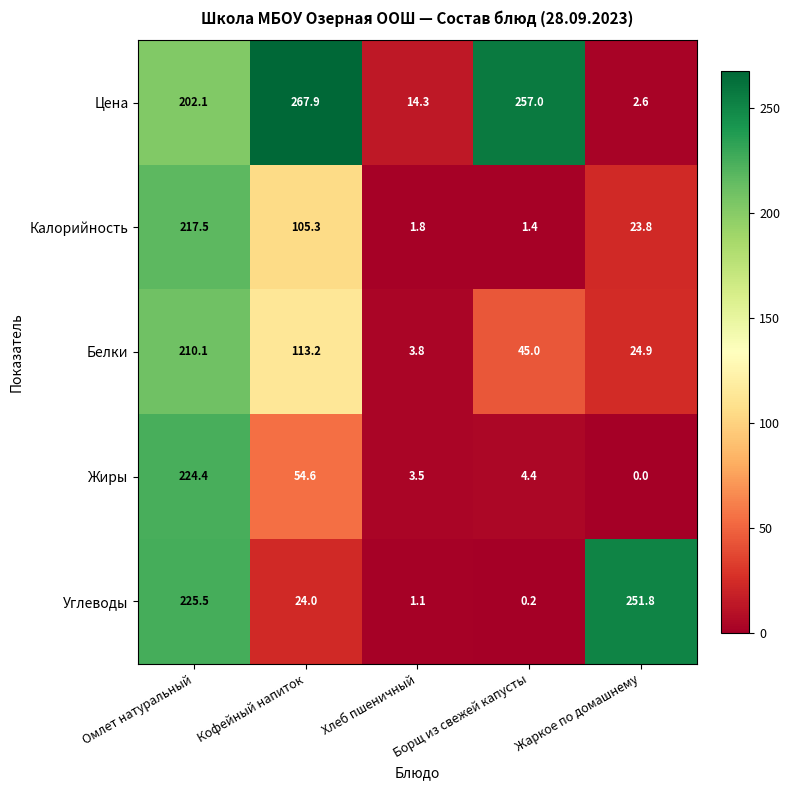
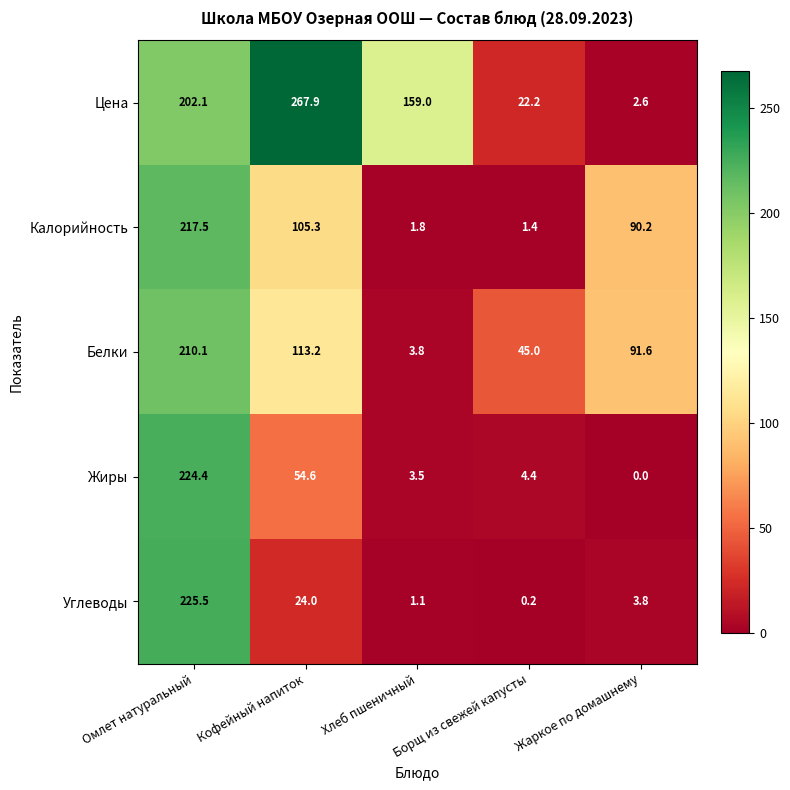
  {
    "Цена": {
      "Омлет натуральный": 202.1,
      "Кофейный напиток": 267.9,
-     "Хлеб пшеничный": 14.3,
-     "Борщ из свежей капусты": 257.0,
+     "Хлеб пшеничный": 159.0,
+     "Борщ из свежей капусты": 22.2,
      "Жаркое по домашнему": 2.6
    },
    "Калорийность": {
      "Омлет натуральный": 217.5,
      "Кофейный напиток": 105.3,
      "Хлеб пшеничный": 1.8,
      "Борщ из свежей капусты": 1.4,
-     "Жаркое по домашнему": 23.8
+     "Жаркое по домашнему": 90.2
    },
    "Белки": {
      "Омлет натуральный": 210.1,
      "Кофейный напиток": 113.2,
      "Хлеб пшеничный": 3.8,
      "Борщ из свежей капусты": 45.0,
-     "Жаркое по домашнему": 24.9
+     "Жаркое по домашнему": 91.6
    },
    "Жиры": {
      "Омлет натуральный": 224.4,
      "Кофейный напиток": 54.6,
      "Хлеб пшеничный": 3.5,
      "Борщ из свежей капусты": 4.4,
      "Жаркое по домашнему": 0.0
    },
    "Углеводы": {
      "Омлет натуральный": 225.5,
      "Кофейный напиток": 24.0,
      "Хлеб пшеничный": 1.1,
      "Борщ из свежей капусты": 0.2,
-     "Жаркое по домашнему": 251.8
+     "Жаркое по домашнему": 3.8
    }
  }
